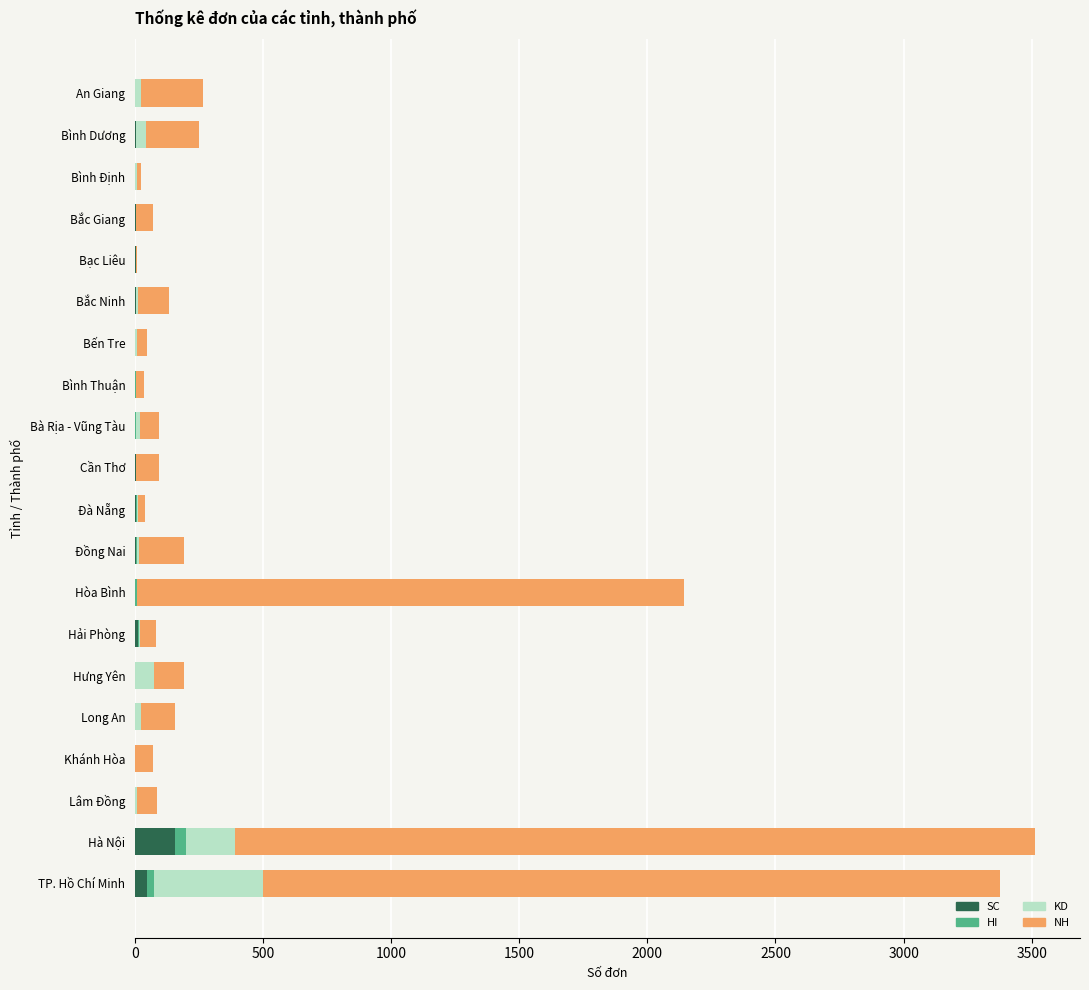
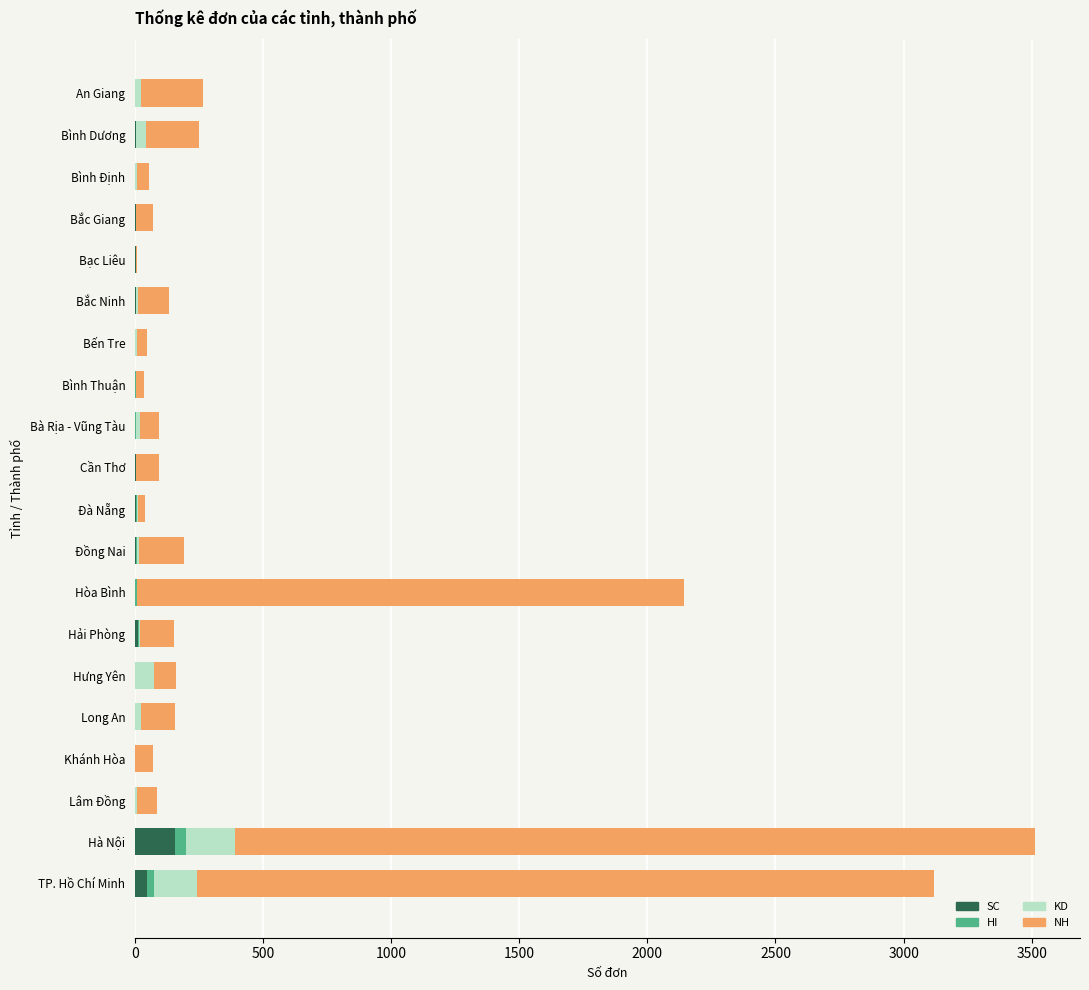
  {
    "SC": {
      "Bình Định": 0,
      "Bến Tre": 0,
      "Bình Thuận": 0,
      "Hải Phòng": 10,
      "Hưng Yên": 0,
      "Long An": 0,
      "Lâm Đồng": 0,
      "Hà Nội": 160,
      "TP. Hồ Chí Minh": 50
    },
    "HI": {
      "An Giang": 0,
      "Bình Định": 0,
      "Bắc Giang": 0,
      "Bạc Liêu": 0,
      "Bắc Ninh": 0,
      "Bến Tre": 0,
      "Long An": 0,
      "Khánh Hòa": 0,
      "Lâm Đồng": 0,
      "Hà Nội": 40,
      "TP. Hồ Chí Minh": 30
    },
    "KD": {
      "An Giang": 20,
      "Bình Dương": 40,
      "Bắc Giang": 0,
      "Bạc Liêu": 0,
      "Bắc Ninh": 10,
      "Bà Rịa - Vũng Tàu": 20,
      "Hòa Bình": 0,
      "Hưng Yên": 70,
      "Long An": 20,
      "Khánh Hòa": 0,
      "Hà Nội": 190,
-     "TP. Hồ Chí Minh": 430
+     "TP. Hồ Chí Minh": 170
    },
    "NH": {
      "An Giang": 240,
      "Bình Dương": 210,
-     "Bình Định": 20,
+     "Bình Định": 50,
      "Bắc Giang": 70,
      "Bắc Ninh": 120,
      "Bến Tre": 40,
      "Bình Thuận": 30,
      "Bà Rịa - Vũng Tàu": 70,
      "Cần Thơ": 90,
      "Đà Nẵng": 30,
      "Đồng Nai": 180,
      "Hòa Bình": 2130,
-     "Hải Phòng": 60,
-     "Hưng Yên": 120,
+     "Hải Phòng": 140,
+     "Hưng Yên": 90,
      "Long An": 130,
      "Khánh Hòa": 70,
      "Lâm Đồng": 80,
      "Hà Nội": 3120,
      "TP. Hồ Chí Minh": 2880
    }
  }
